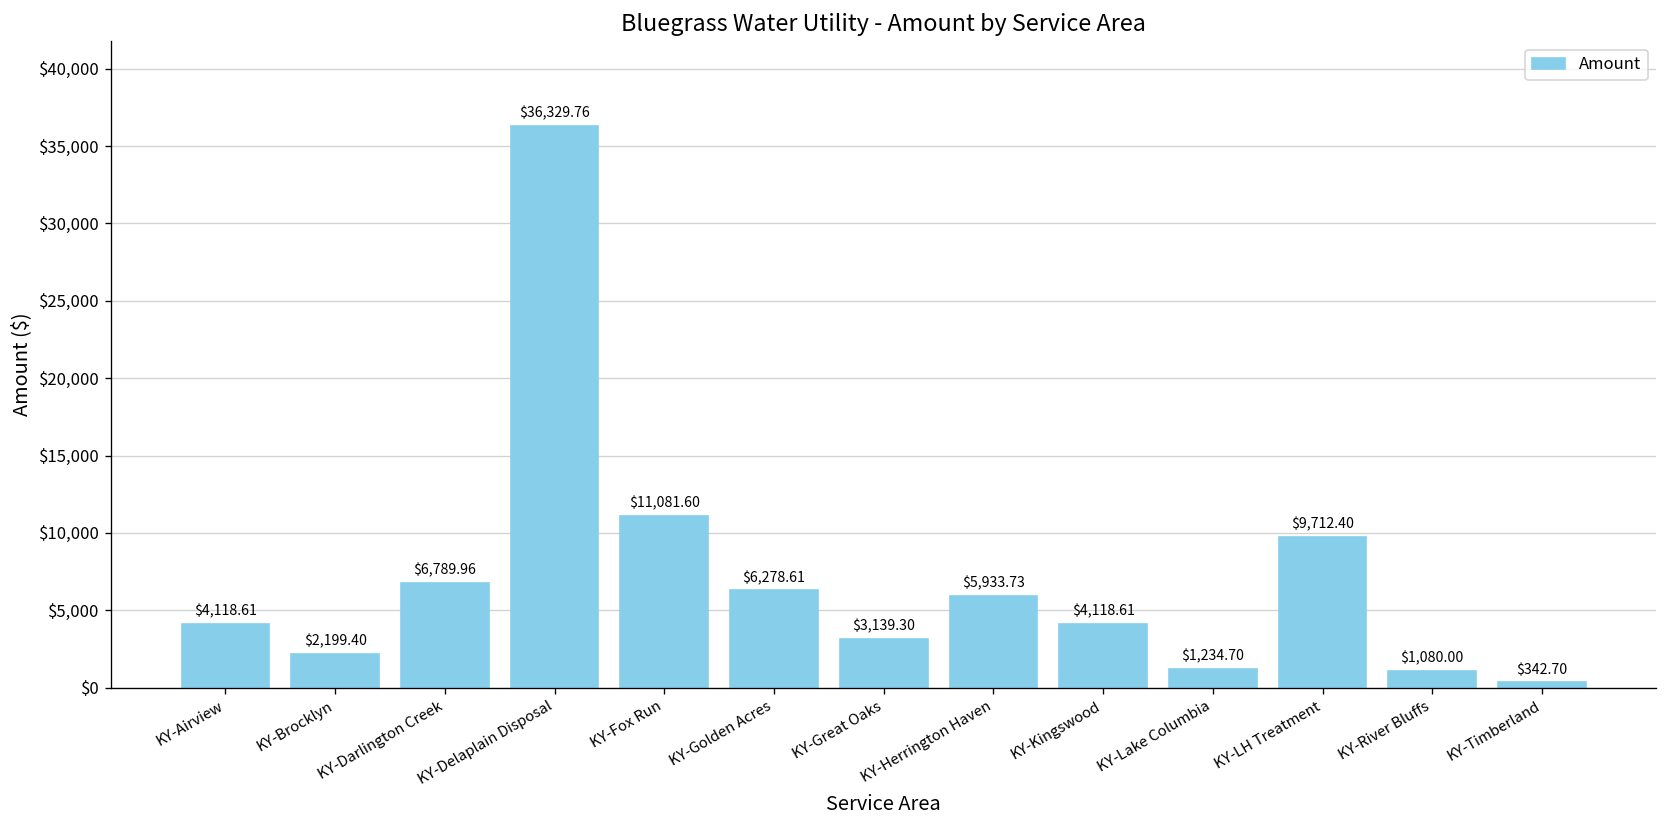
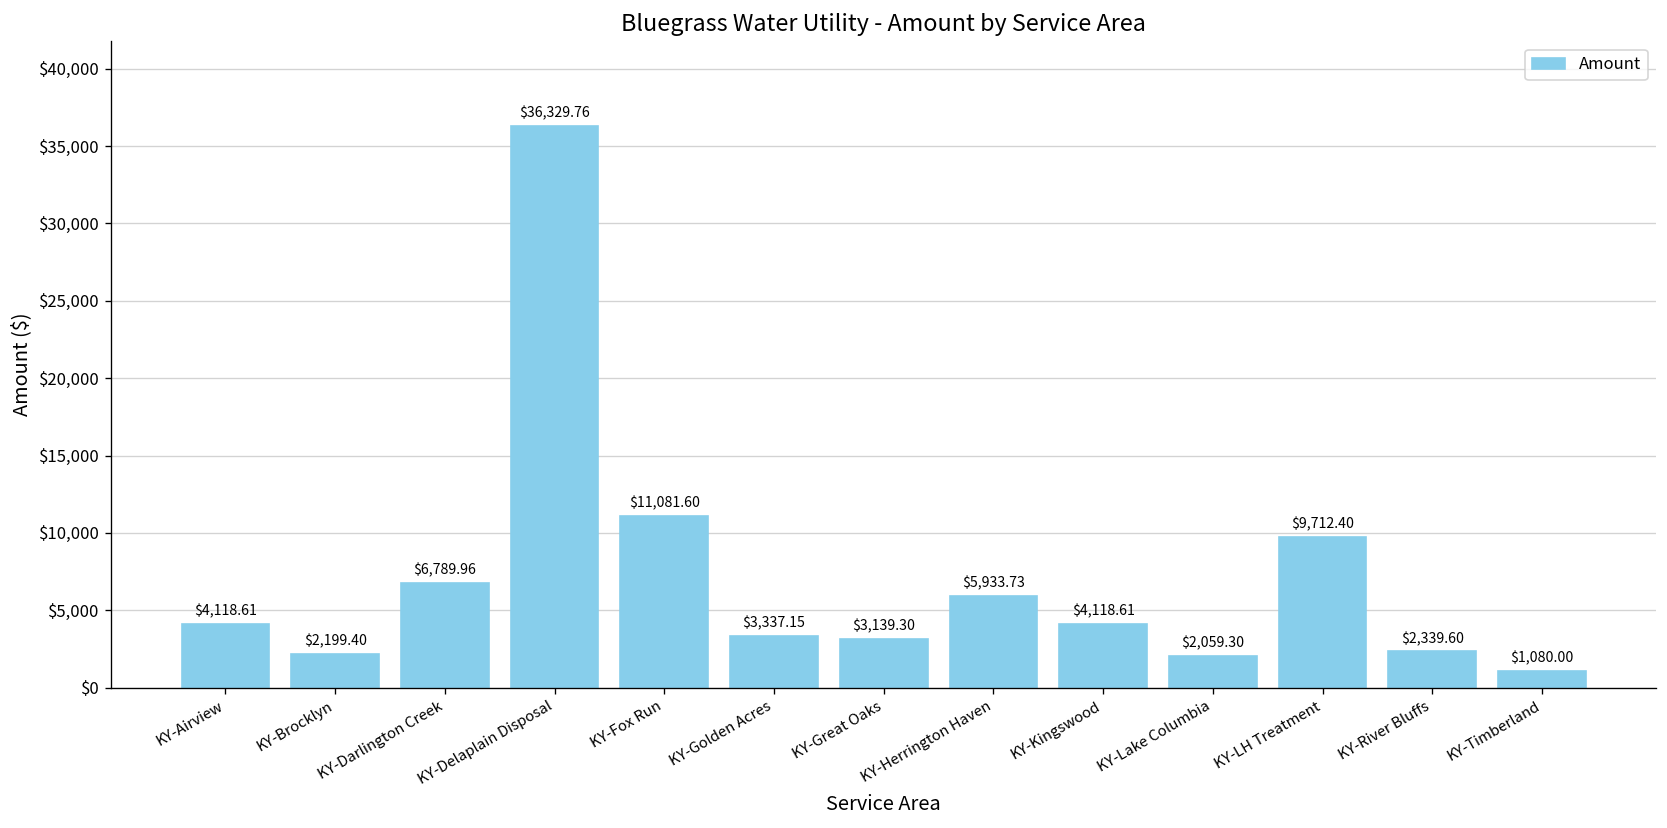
  {
    "KY-Airview": "$4,118.61",
    "KY-Brocklyn": "$2,199.40",
    "KY-Darlington Creek": "$6,789.96",
    "KY-Delaplain Disposal": "$36,329.76",
    "KY-Fox Run": "$11,081.60",
-   "KY-Golden Acres": "$6,278.61",
+   "KY-Golden Acres": "$3,337.15",
    "KY-Great Oaks": "$3,139.30",
    "KY-Herrington Haven": "$5,933.73",
    "KY-Kingswood": "$4,118.61",
-   "KY-Lake Columbia": "$1,234.70",
+   "KY-Lake Columbia": "$2,059.30",
    "KY-LH Treatment": "$9,712.40",
-   "KY-River Bluffs": "$1,080.00",
-   "KY-Timberland": "$342.70"
+   "KY-River Bluffs": "$2,339.60",
+   "KY-Timberland": "$1,080.00"
  }
